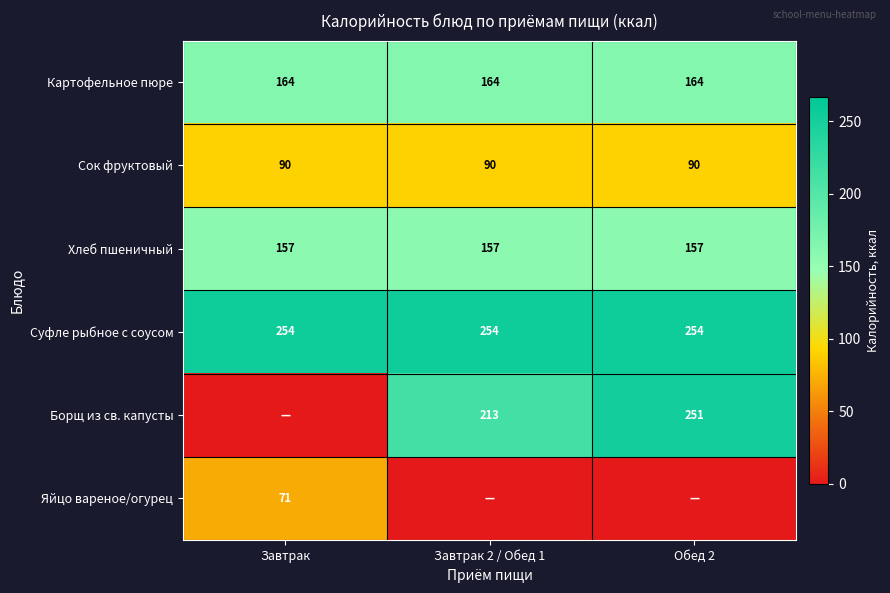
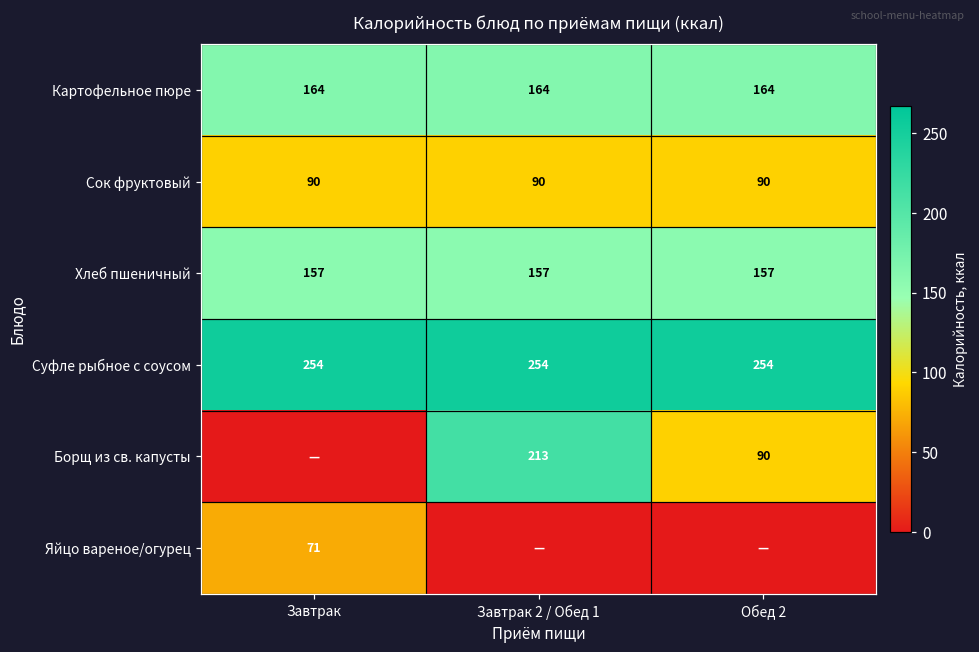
  {
    "Картофельное пюре": {
      "Завтрак": 164,
      "Завтрак 2 / Обед 1": 164,
      "Обед 2": 164
    },
    "Сок фруктовый": {
      "Завтрак": 90,
      "Завтрак 2 / Обед 1": 90,
      "Обед 2": 90
    },
    "Хлеб пшеничный": {
      "Завтрак": 157,
      "Завтрак 2 / Обед 1": 157,
      "Обед 2": 157
    },
    "Суфле рыбное с соусом": {
      "Завтрак": 254,
      "Завтрак 2 / Обед 1": 254,
      "Обед 2": 254
    },
    "Борщ из св. капусты": {
      "Завтрак 2 / Обед 1": 213,
-     "Обед 2": 251
+     "Обед 2": 90
    },
    "Яйцо вареное/огурец": {
      "Завтрак": 71
    }
  }
